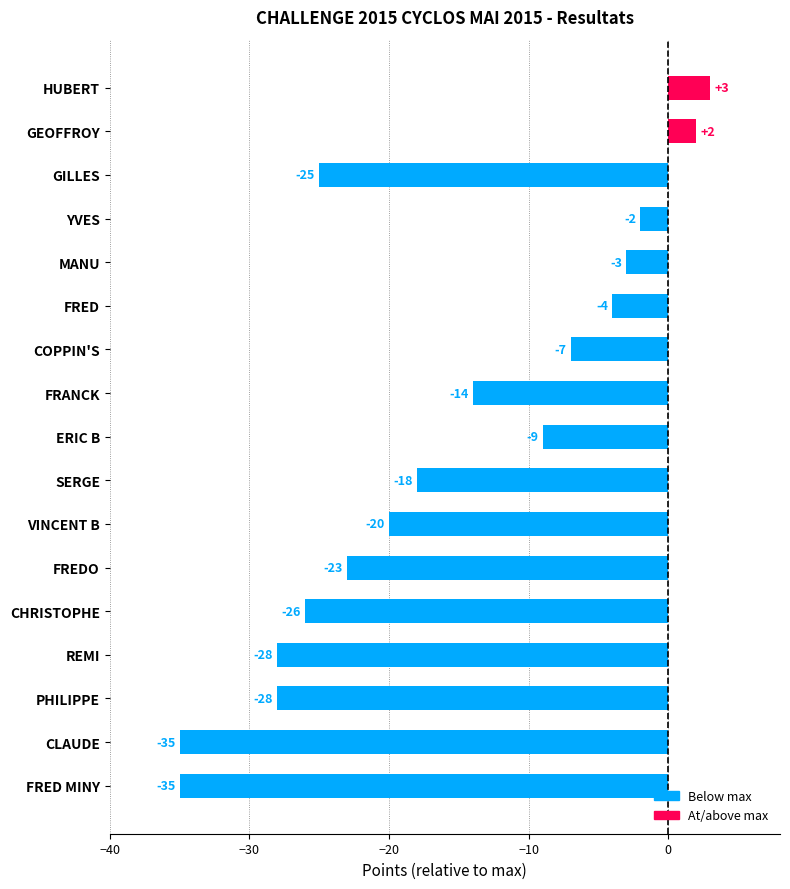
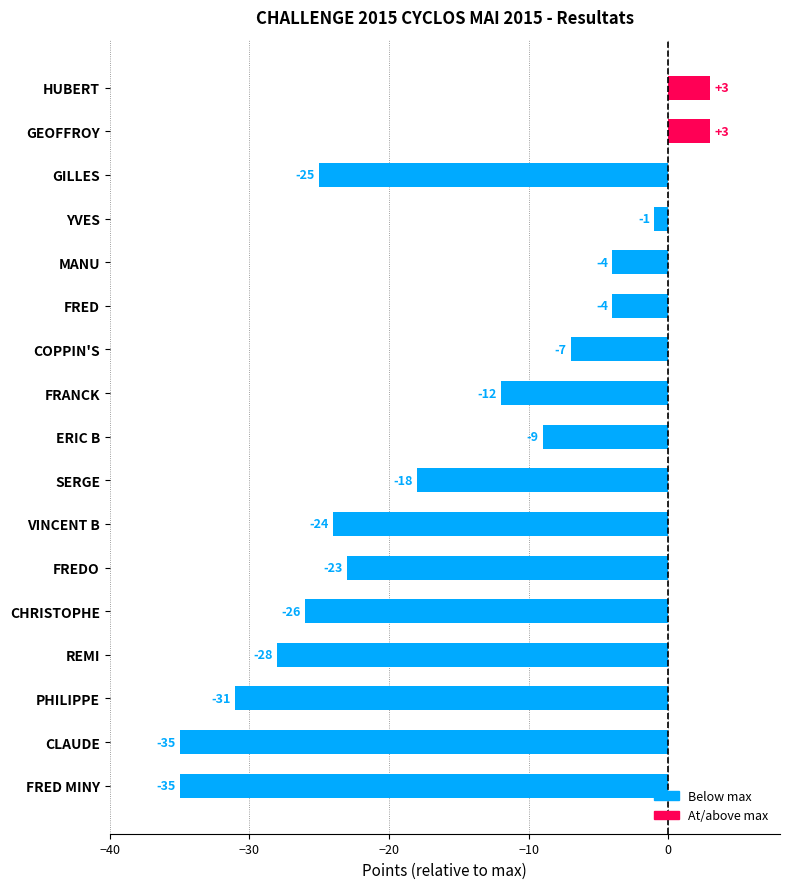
  {
    "HUBERT": "+3",
-   "GEOFFROY": "+2",
+   "GEOFFROY": "+3",
    "GILLES": "-25",
-   "YVES": "-2",
-   "MANU": "-3",
+   "YVES": "-1",
+   "MANU": "-4",
    "FRED": "-4",
    "COPPIN'S": "-7",
-   "FRANCK": "-14",
+   "FRANCK": "-12",
    "ERIC B": "-9",
    "SERGE": "-18",
-   "VINCENT B": "-20",
+   "VINCENT B": "-24",
    "FREDO": "-23",
    "CHRISTOPHE": "-26",
    "REMI": "-28",
-   "PHILIPPE": "-28",
+   "PHILIPPE": "-31",
    "CLAUDE": "-35",
    "FRED MINY": "-35"
  }
